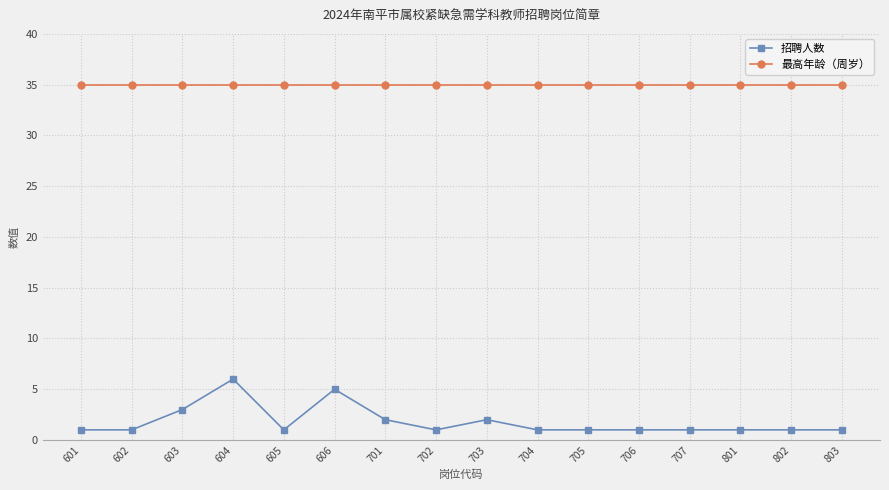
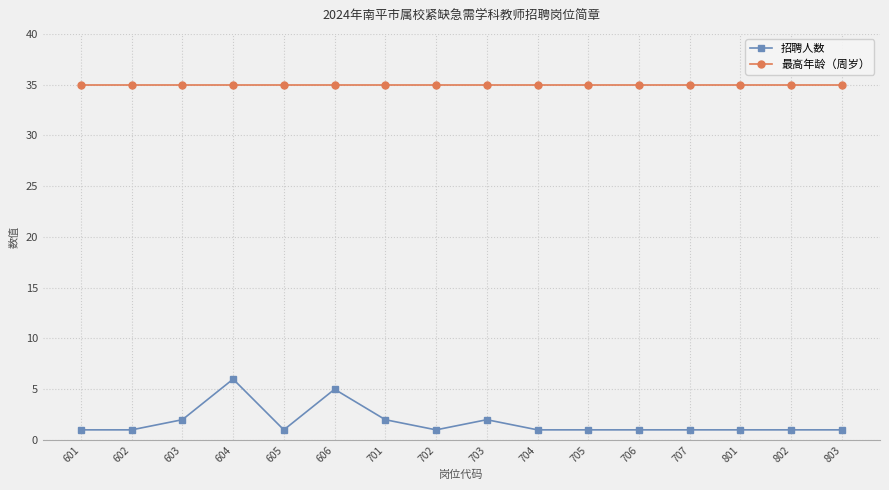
  {
    "招聘人数": {
      "601": 1,
      "602": 1,
-     "603": 3,
+     "603": 2,
      "604": 6,
      "605": 1,
      "606": 5,
      "701": 2,
      "702": 1,
      "703": 2,
      "704": 1,
      "705": 1,
      "706": 1,
      "707": 1,
      "801": 1,
      "802": 1,
      "803": 1
    },
    "最高年龄（周岁）": {
      "601": 35,
      "602": 35,
      "603": 35,
      "604": 35,
      "605": 35,
      "606": 35,
      "701": 35,
      "702": 35,
      "703": 35,
      "704": 35,
      "705": 35,
      "706": 35,
      "707": 35,
      "801": 35,
      "802": 35,
      "803": 35
    }
  }
